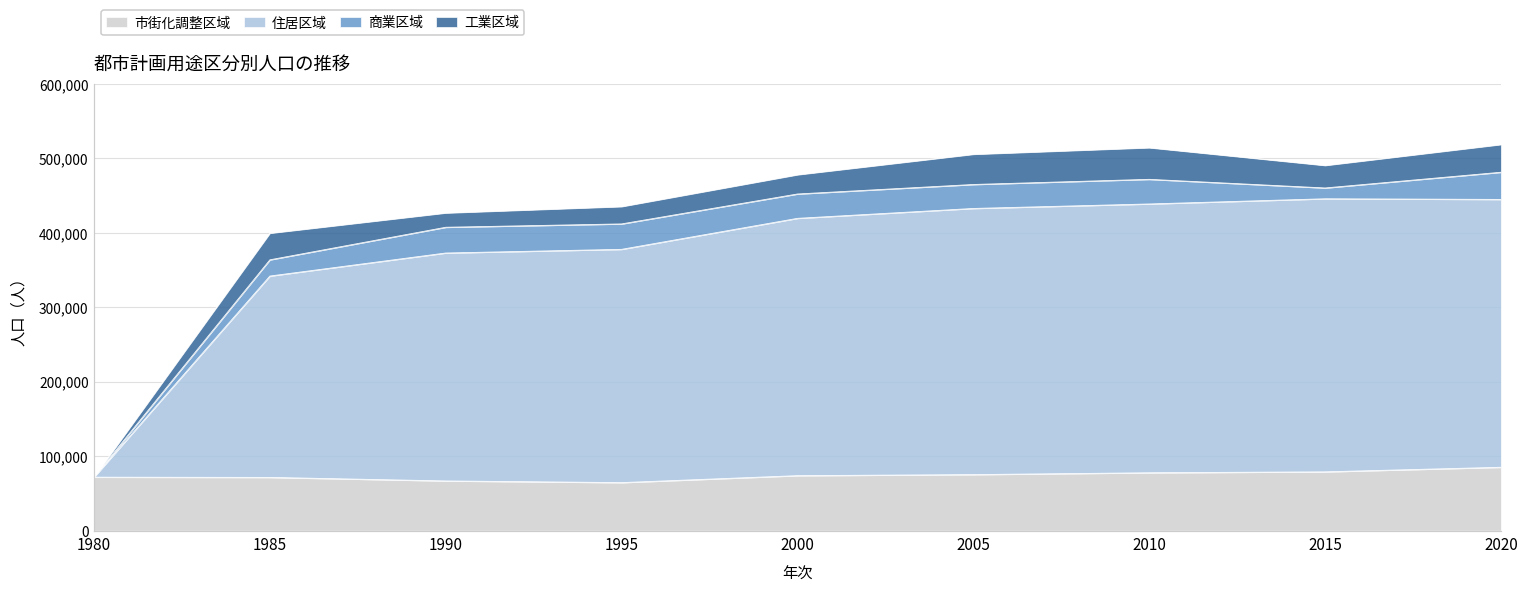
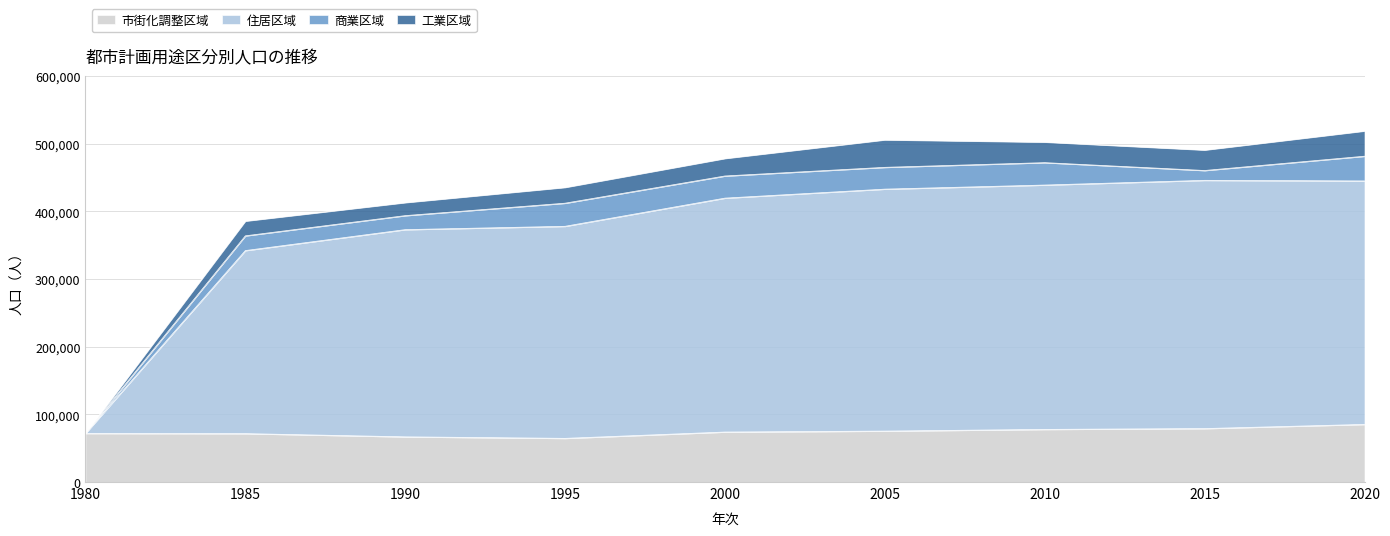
  {
    "商業区域": {
      "1985": "20,000",
-     "1990": "30,000",
+     "1990": "20,000",
      "1995": "30,000",
      "2000": "30,000",
      "2005": "30,000",
      "2010": "30,000",
      "2015": "10,000",
      "2020": "40,000"
    },
    "工業区域": {
-     "1985": "40,000",
+     "1985": "20,000",
      "1990": "20,000",
      "1995": "20,000",
      "2000": "30,000",
      "2005": "40,000",
-     "2010": "40,000",
+     "2010": "30,000",
      "2015": "30,000",
      "2020": "40,000"
    }
  }
